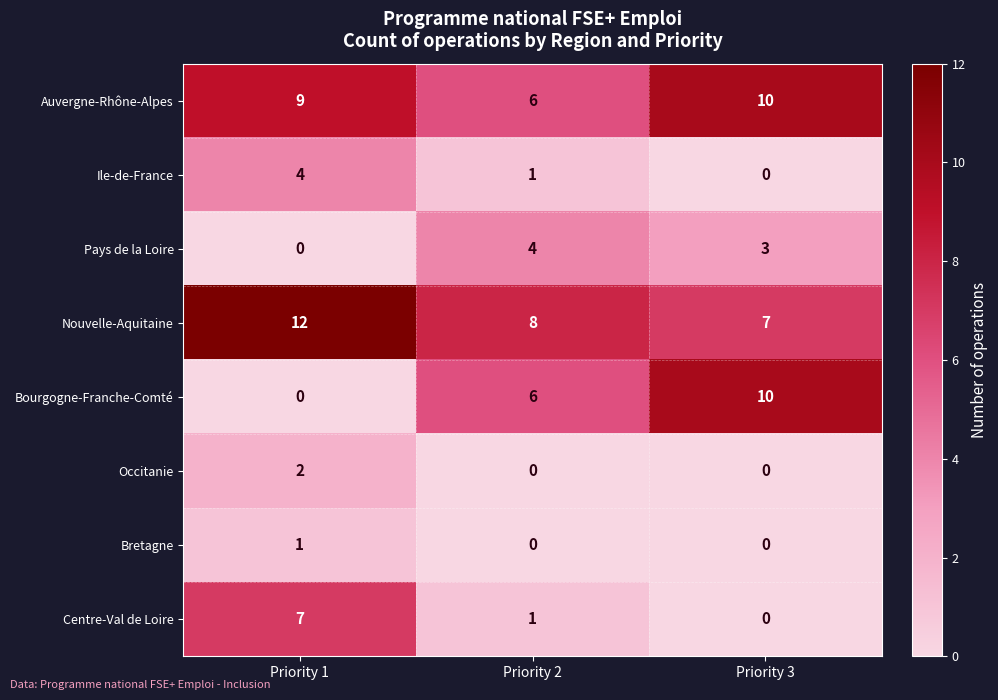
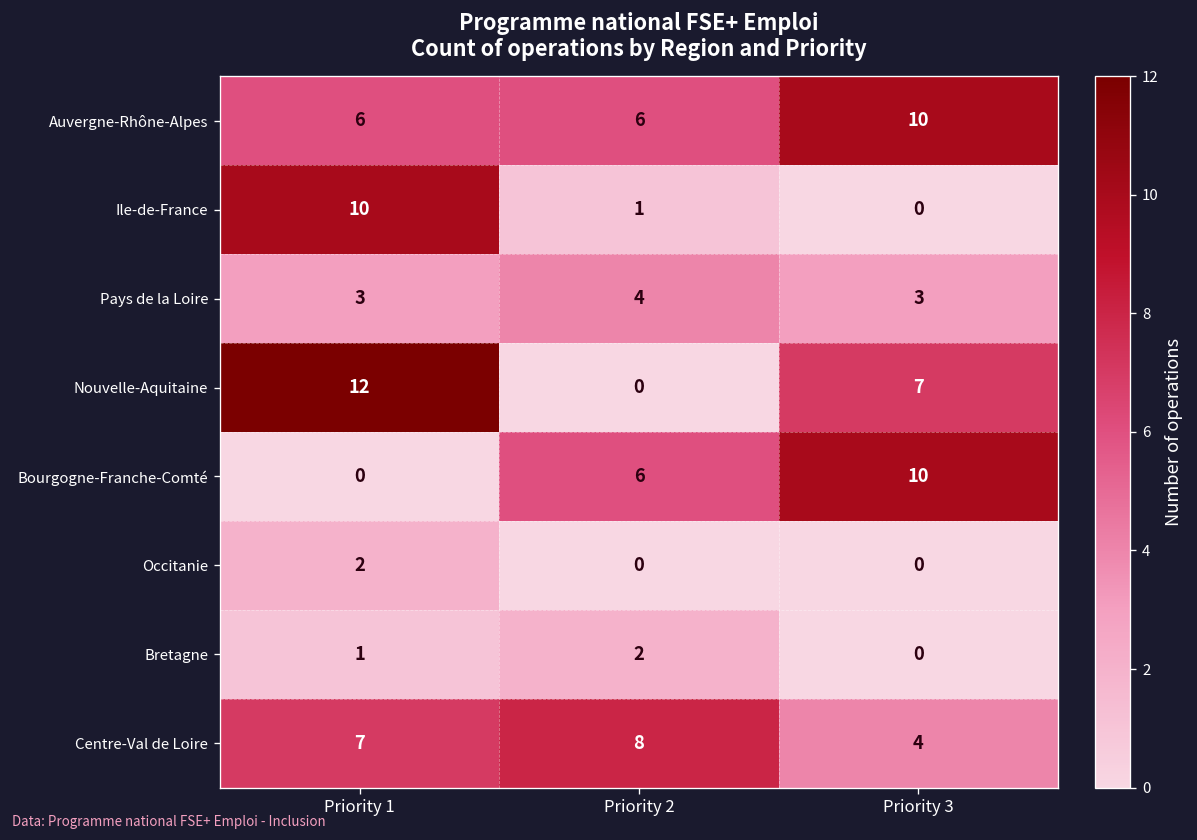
  {
    "Auvergne-Rhône-Alpes": {
-     "Priority 1": 9,
+     "Priority 1": 6,
      "Priority 2": 6,
      "Priority 3": 10
    },
    "Ile-de-France": {
-     "Priority 1": 4,
+     "Priority 1": 10,
      "Priority 2": 1,
      "Priority 3": 0
    },
    "Pays de la Loire": {
-     "Priority 1": 0,
+     "Priority 1": 3,
      "Priority 2": 4,
      "Priority 3": 3
    },
    "Nouvelle-Aquitaine": {
      "Priority 1": 12,
-     "Priority 2": 8,
+     "Priority 2": 0,
      "Priority 3": 7
    },
    "Bourgogne-Franche-Comté": {
      "Priority 1": 0,
      "Priority 2": 6,
      "Priority 3": 10
    },
    "Occitanie": {
      "Priority 1": 2,
      "Priority 2": 0,
      "Priority 3": 0
    },
    "Bretagne": {
      "Priority 1": 1,
-     "Priority 2": 0,
+     "Priority 2": 2,
      "Priority 3": 0
    },
    "Centre-Val de Loire": {
      "Priority 1": 7,
-     "Priority 2": 1,
-     "Priority 3": 0
+     "Priority 2": 8,
+     "Priority 3": 4
    }
  }
